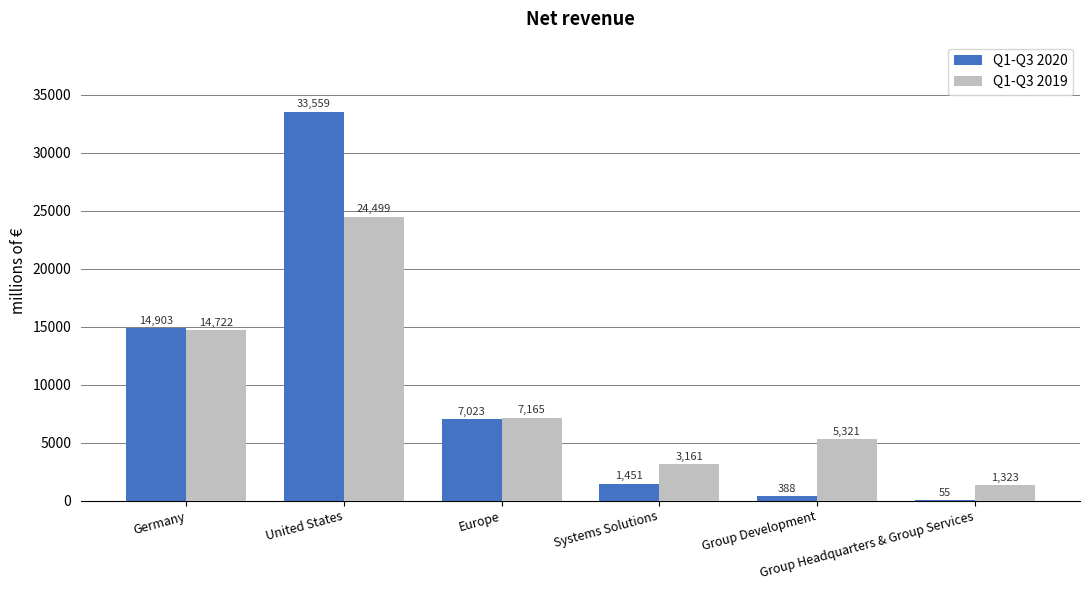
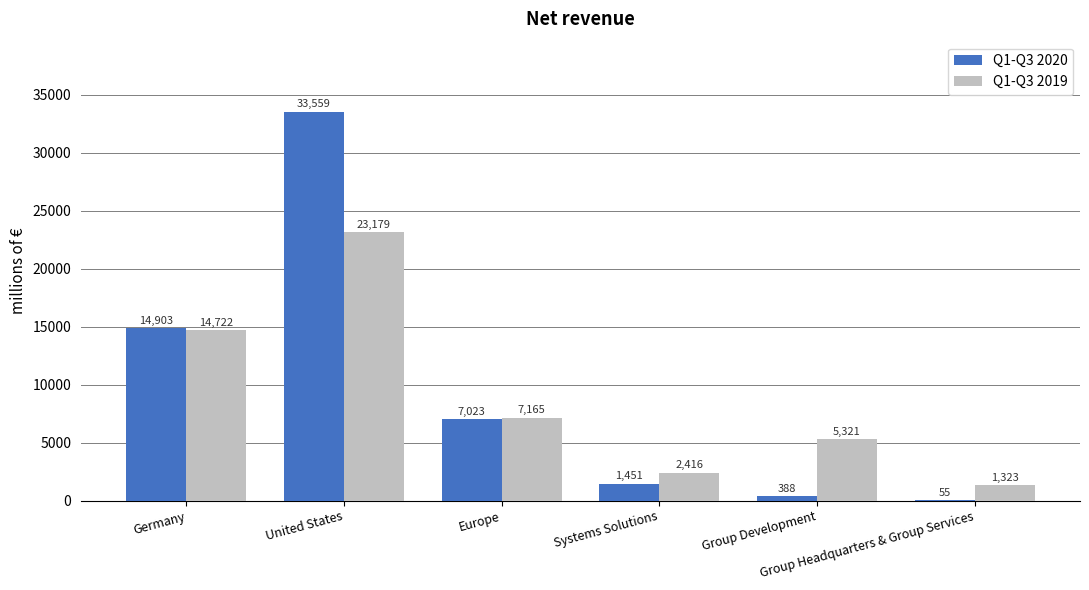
  {
    "Q1-Q3 2020": {
      "Germany": "14,903",
      "United States": "33,559",
      "Europe": "7,023",
      "Systems Solutions": "1,451",
      "Group Development": "388",
      "Group Headquarters & Group Services": "55"
    },
    "Q1-Q3 2019": {
      "Germany": "14,722",
-     "United States": "24,499",
+     "United States": "23,179",
      "Europe": "7,165",
-     "Systems Solutions": "3,161",
+     "Systems Solutions": "2,416",
      "Group Development": "5,321",
      "Group Headquarters & Group Services": "1,323"
    }
  }
